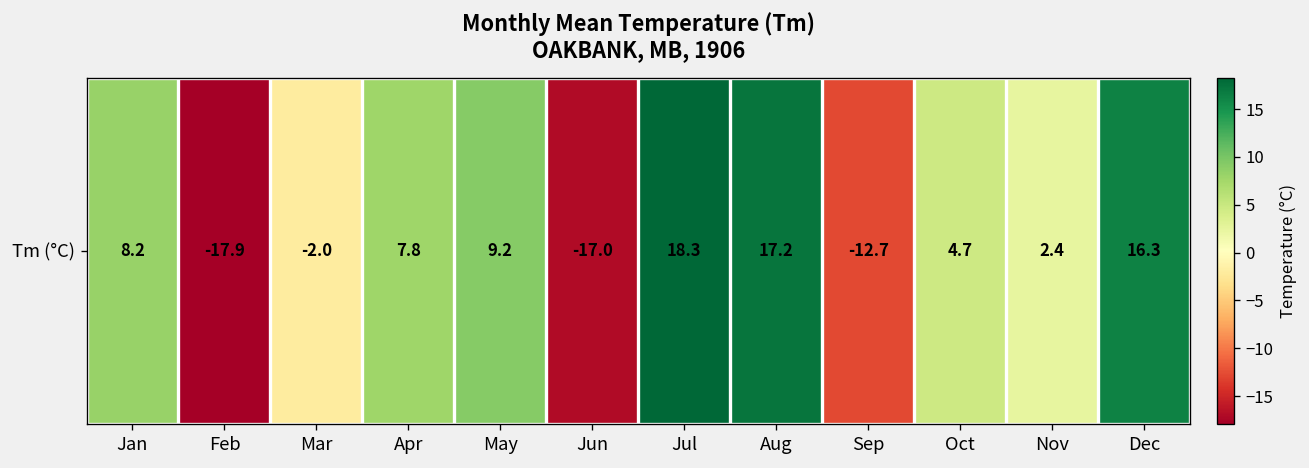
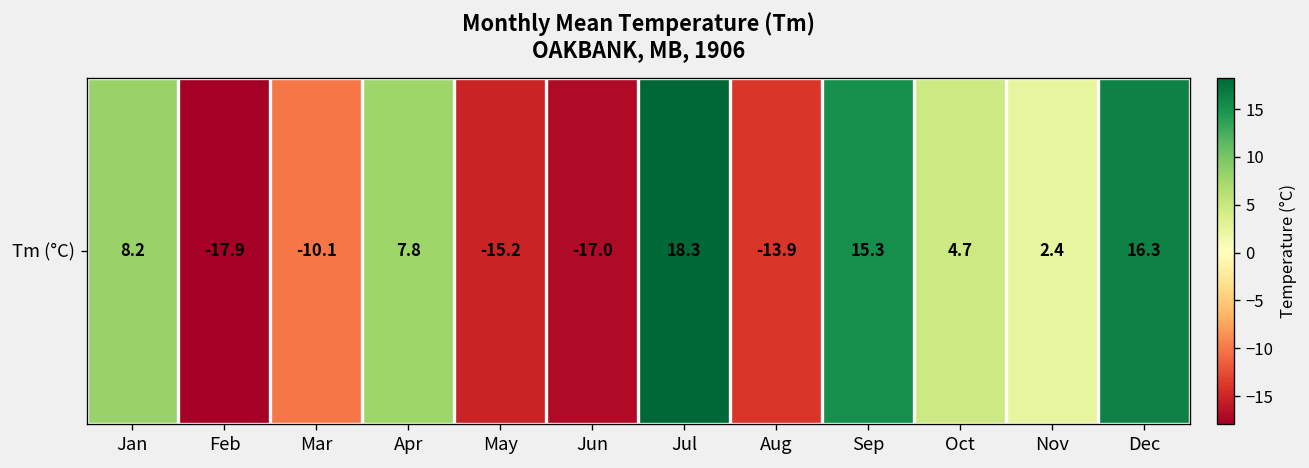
  {
    "Tm (°C)": {
      "Jan": 8.2,
      "Feb": -17.9,
-     "Mar": -2.0,
+     "Mar": -10.1,
      "Apr": 7.8,
-     "May": 9.2,
+     "May": -15.2,
      "Jun": -17.0,
      "Jul": 18.3,
-     "Aug": 17.2,
-     "Sep": -12.7,
+     "Aug": -13.9,
+     "Sep": 15.3,
      "Oct": 4.7,
      "Nov": 2.4,
      "Dec": 16.3
    }
  }
